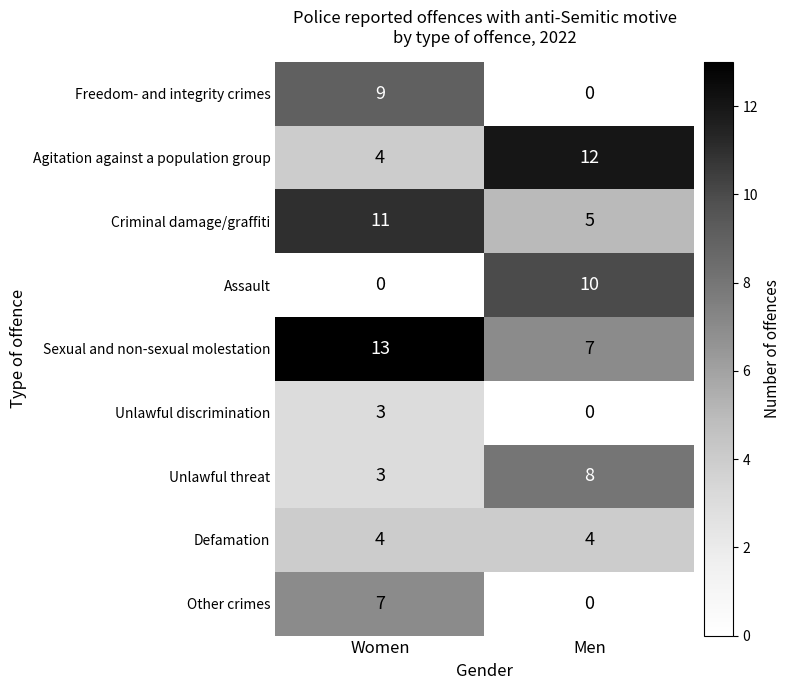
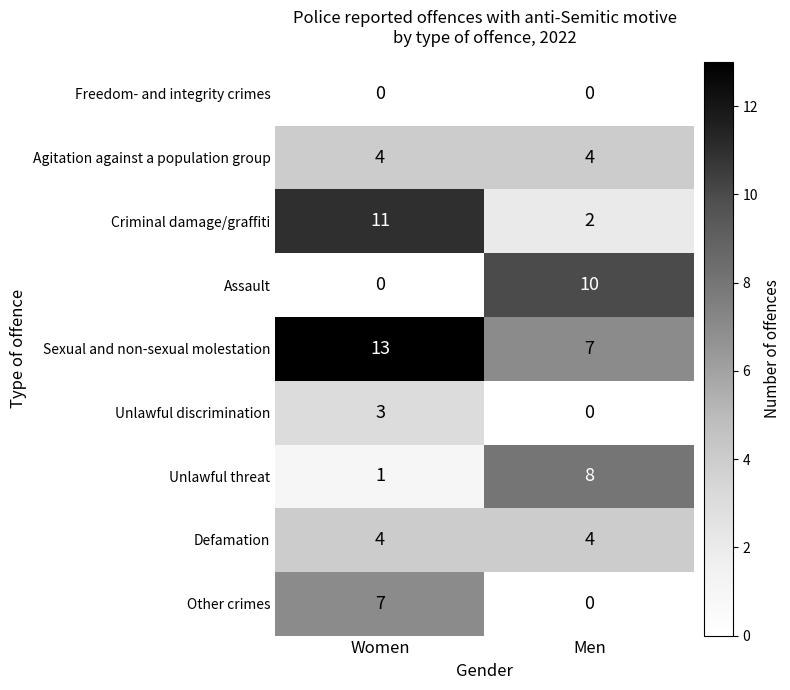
  {
    "Freedom- and integrity crimes": {
-     "Women": 9,
+     "Women": 0,
      "Men": 0
    },
    "Agitation against a population group": {
      "Women": 4,
-     "Men": 12
+     "Men": 4
    },
    "Criminal damage/graffiti": {
      "Women": 11,
-     "Men": 5
+     "Men": 2
    },
    "Assault": {
      "Women": 0,
      "Men": 10
    },
    "Sexual and non-sexual molestation": {
      "Women": 13,
      "Men": 7
    },
    "Unlawful discrimination": {
      "Women": 3,
      "Men": 0
    },
    "Unlawful threat": {
-     "Women": 3,
+     "Women": 1,
      "Men": 8
    },
    "Defamation": {
      "Women": 4,
      "Men": 4
    },
    "Other crimes": {
      "Women": 7,
      "Men": 0
    }
  }
